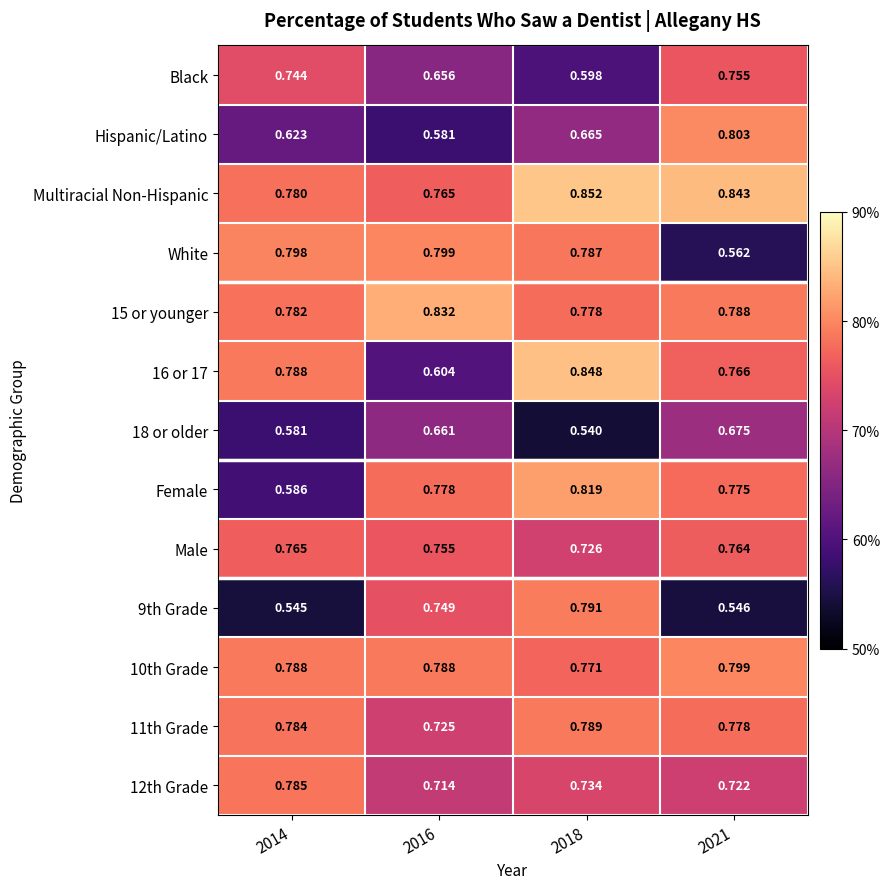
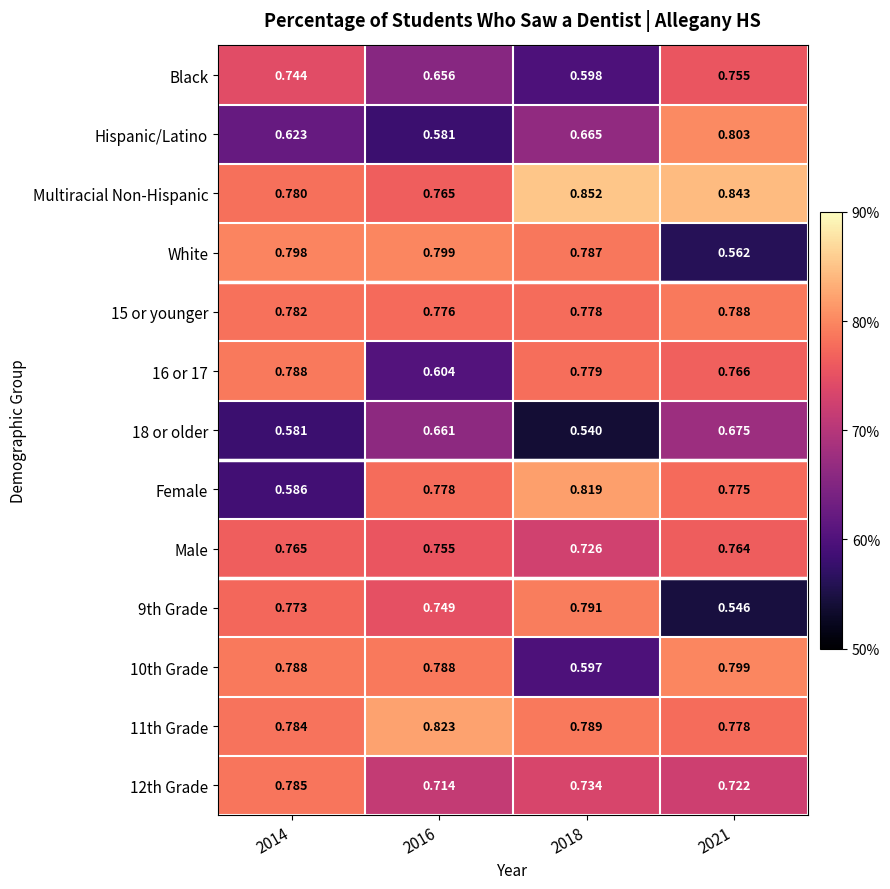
  {
    "Black": {
      "2014": 0.744,
      "2016": 0.656,
      "2018": 0.598,
      "2021": 0.755
    },
    "Hispanic/Latino": {
      "2014": 0.623,
      "2016": 0.581,
      "2018": 0.665,
      "2021": 0.803
    },
    "Multiracial Non-Hispanic": {
      "2014": 0.780,
      "2016": 0.765,
      "2018": 0.852,
      "2021": 0.843
    },
    "White": {
      "2014": 0.798,
      "2016": 0.799,
      "2018": 0.787,
      "2021": 0.562
    },
    "15 or younger": {
      "2014": 0.782,
-     "2016": 0.832,
+     "2016": 0.776,
      "2018": 0.778,
      "2021": 0.788
    },
    "16 or 17": {
      "2014": 0.788,
      "2016": 0.604,
-     "2018": 0.848,
+     "2018": 0.779,
      "2021": 0.766
    },
    "18 or older": {
      "2014": 0.581,
      "2016": 0.661,
      "2018": 0.540,
      "2021": 0.675
    },
    "Female": {
      "2014": 0.586,
      "2016": 0.778,
      "2018": 0.819,
      "2021": 0.775
    },
    "Male": {
      "2014": 0.765,
      "2016": 0.755,
      "2018": 0.726,
      "2021": 0.764
    },
    "9th Grade": {
-     "2014": 0.545,
+     "2014": 0.773,
      "2016": 0.749,
      "2018": 0.791,
      "2021": 0.546
    },
    "10th Grade": {
      "2014": 0.788,
      "2016": 0.788,
-     "2018": 0.771,
+     "2018": 0.597,
      "2021": 0.799
    },
    "11th Grade": {
      "2014": 0.784,
-     "2016": 0.725,
+     "2016": 0.823,
      "2018": 0.789,
      "2021": 0.778
    },
    "12th Grade": {
      "2014": 0.785,
      "2016": 0.714,
      "2018": 0.734,
      "2021": 0.722
    }
  }
